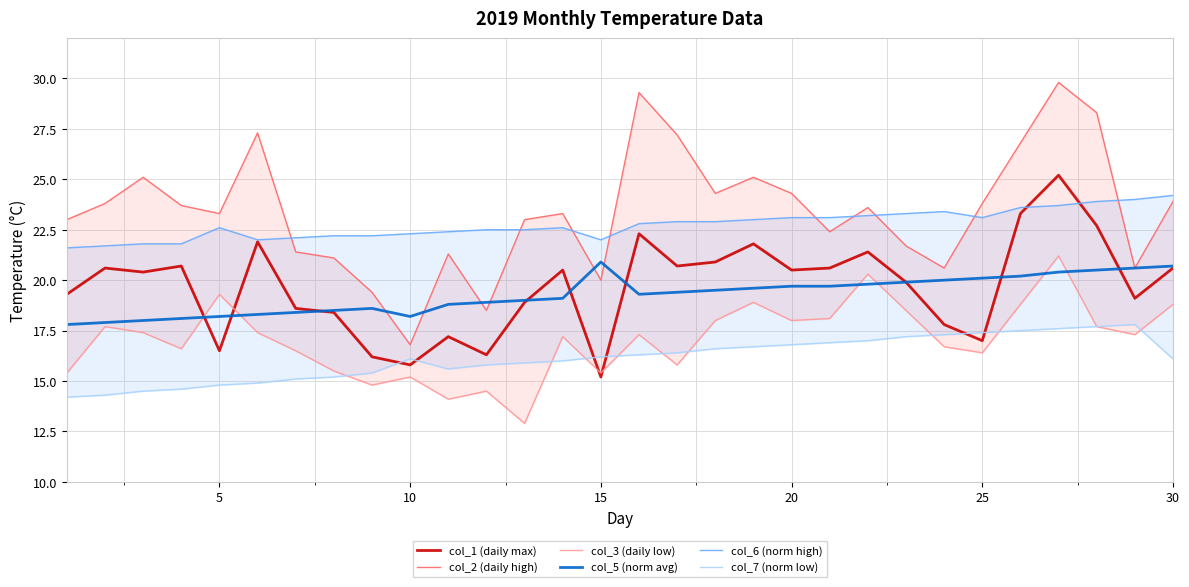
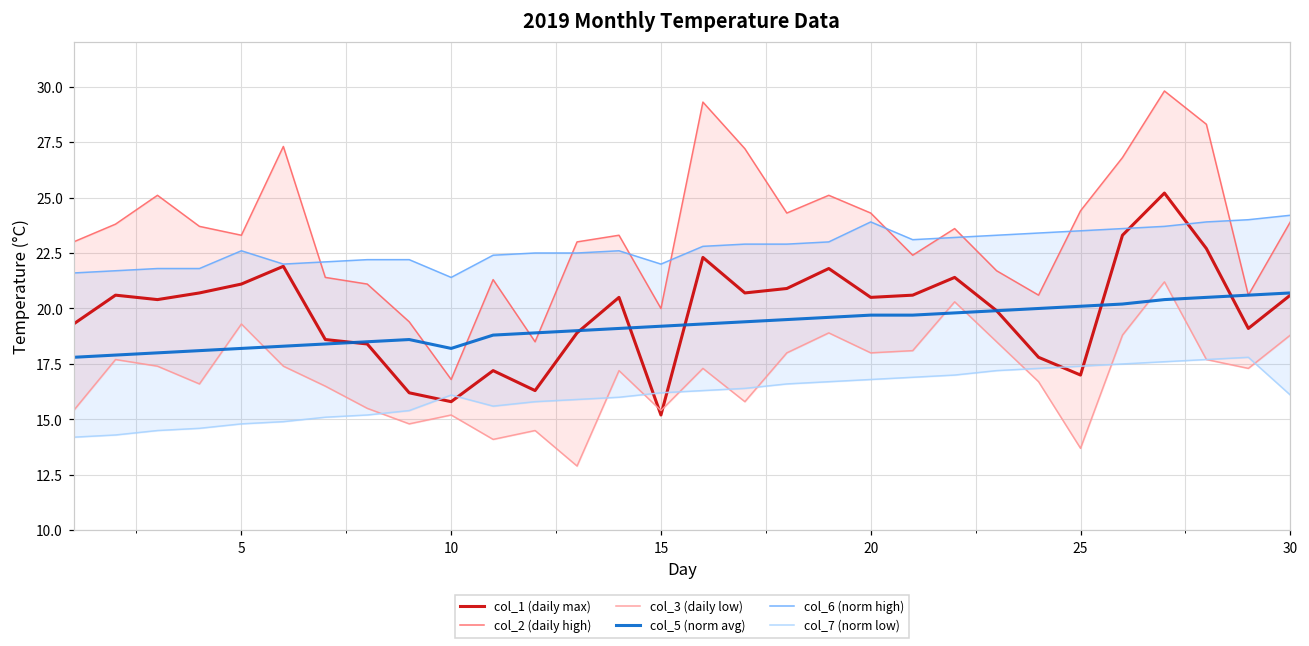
  {
    "col_1 (daily max)": {
-     "5": 16.5,
+     "5": 21.1,
      "10": 15.8,
      "15": 15.2,
      "20": 20.5,
      "25": 17.0
    },
    "col_2 (daily high)": {
      "5": 23.3,
      "10": 16.8,
      "15": 20.0,
      "20": 24.3,
-     "25": 23.8,
+     "25": 24.4,
      "30": 23.9
    },
    "col_3 (daily low)": {
      "5": 19.3,
      "10": 15.2,
      "15": 15.4,
      "20": 18.0,
-     "25": 16.4,
+     "25": 13.7,
      "30": 18.8
    },
    "col_5 (norm avg)": {
      "5": 18.2,
      "10": 18.2,
-     "15": 20.9,
+     "15": 19.2,
      "20": 19.7,
      "25": 20.1
    },
    "col_6 (norm high)": {
      "5": 22.6,
-     "10": 22.3,
+     "10": 21.4,
      "15": 22.0,
-     "20": 23.1,
-     "25": 23.1,
+     "20": 23.9,
+     "25": 23.5,
      "30": 24.2
    },
    "col_7 (norm low)": {
      "5": 14.8,
      "10": 16.1,
      "15": 16.2,
      "20": 16.8,
      "25": 17.4,
      "30": 16.1
    }
  }
